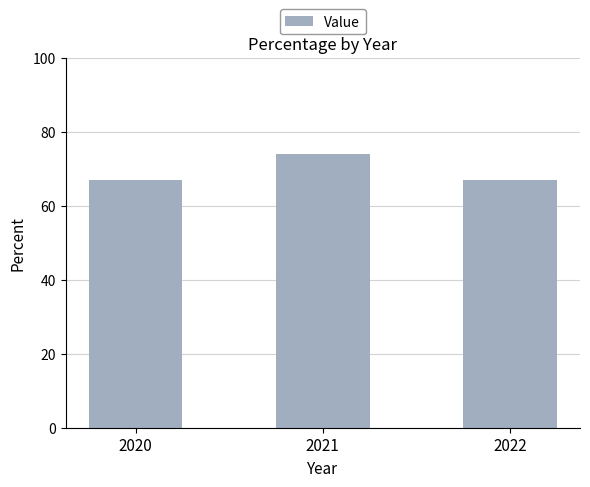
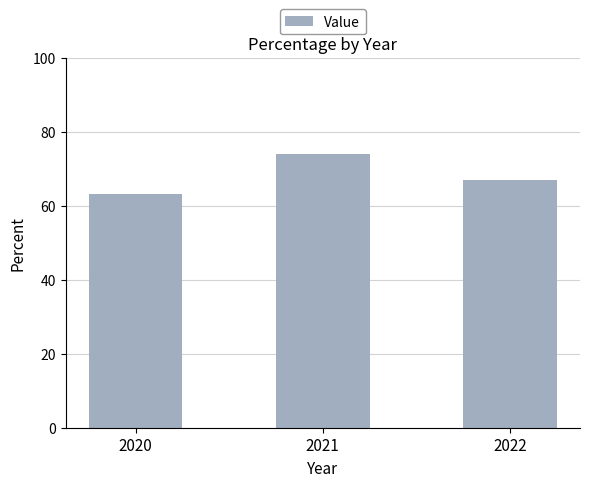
  {
-   "2020": 67,
+   "2020": 63,
    "2021": 74,
    "2022": 67
  }
